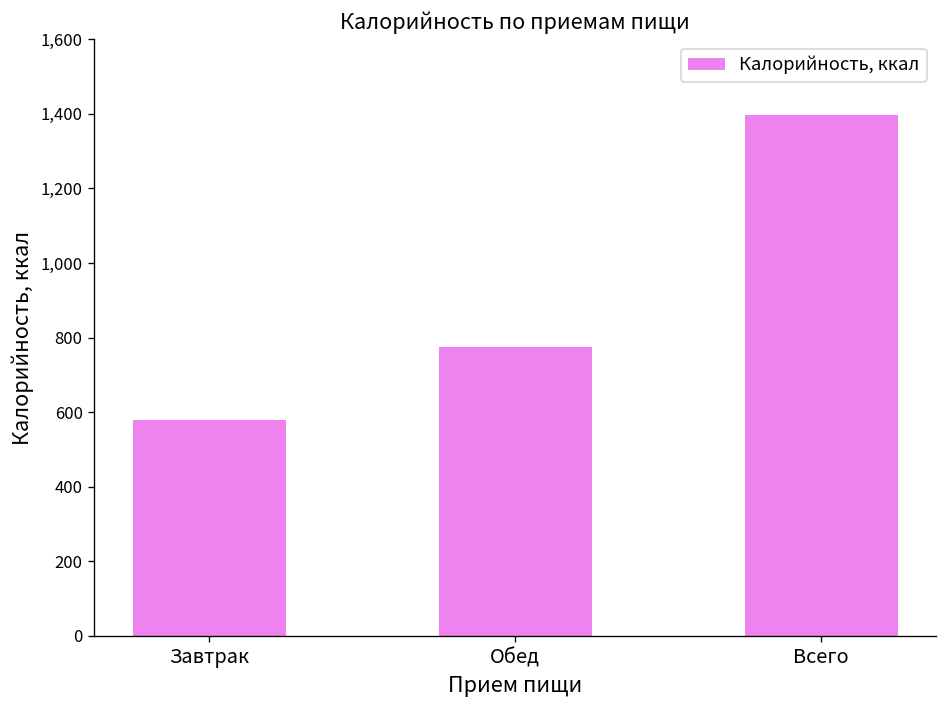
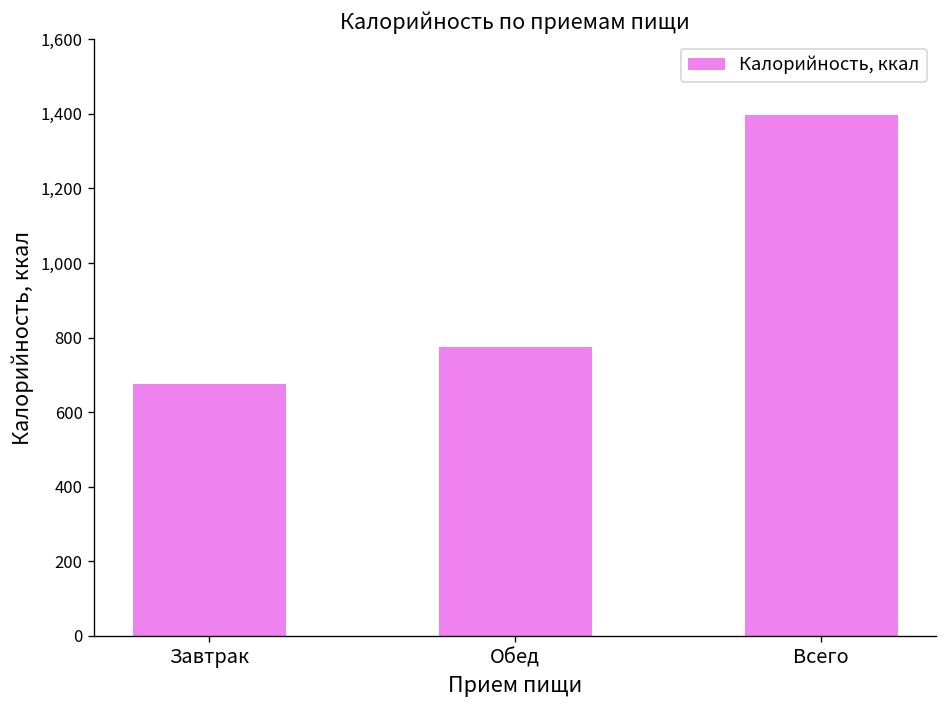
  {
-   "Завтрак": "580",
+   "Завтрак": "680",
    "Обед": "780",
    "Всего": "1,400"
  }
